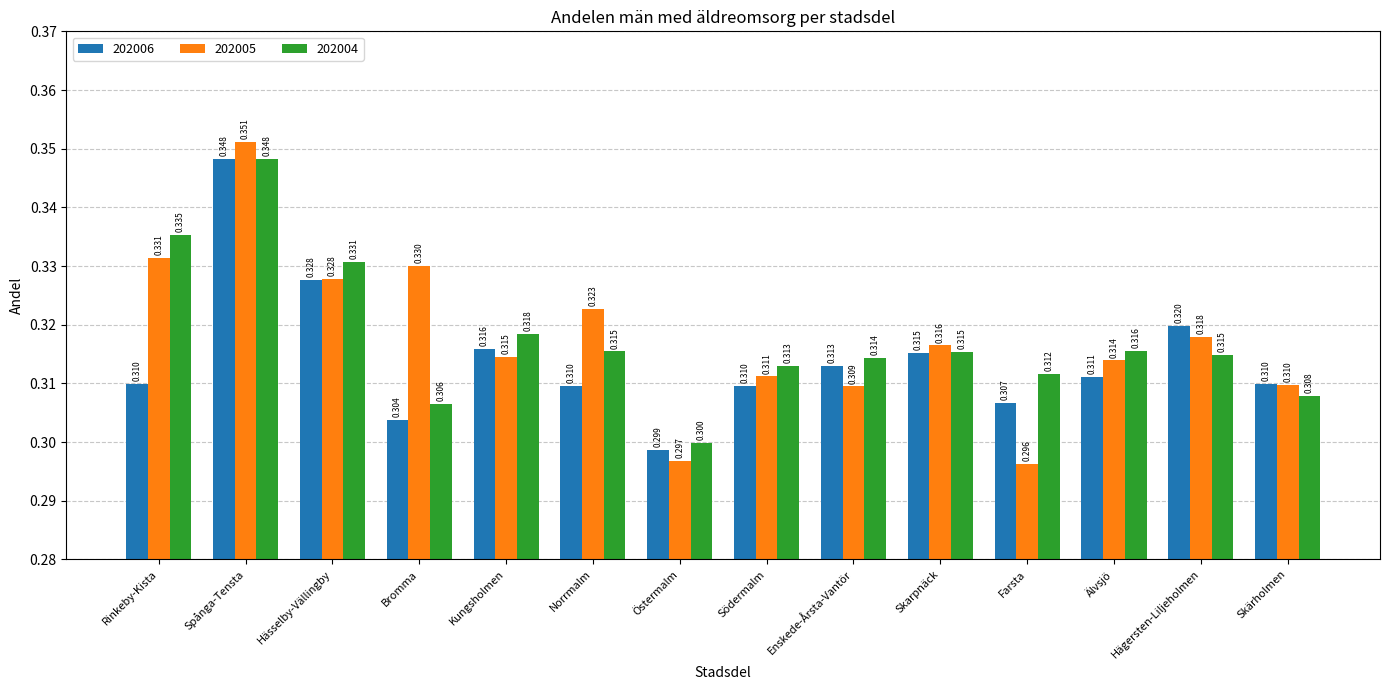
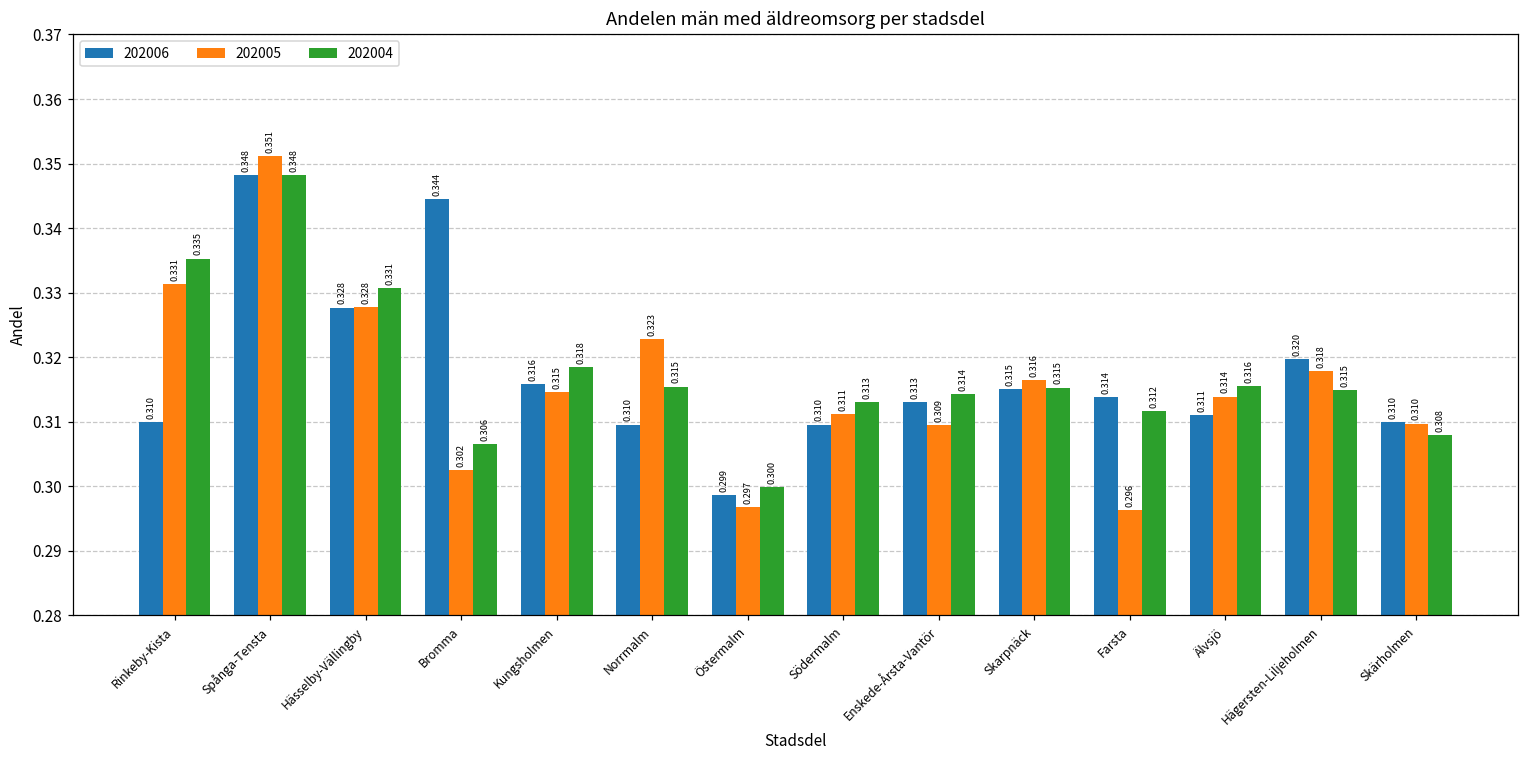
  {
    "202006": {
      "Rinkeby-Kista": 0.310,
      "Spånga-Tensta": 0.348,
      "Hässelby-Vällingby": 0.328,
-     "Bromma": 0.304,
+     "Bromma": 0.344,
      "Kungsholmen": 0.316,
      "Norrmalm": 0.310,
      "Östermalm": 0.299,
      "Södermalm": 0.310,
      "Enskede-Årsta-Vantör": 0.313,
      "Skarpnäck": 0.315,
-     "Farsta": 0.307,
+     "Farsta": 0.314,
      "Älvsjö": 0.311,
      "Hägersten-Liljeholmen": 0.320,
      "Skärholmen": 0.310
    },
    "202005": {
      "Rinkeby-Kista": 0.331,
      "Spånga-Tensta": 0.351,
      "Hässelby-Vällingby": 0.328,
-     "Bromma": 0.330,
+     "Bromma": 0.302,
      "Kungsholmen": 0.315,
      "Norrmalm": 0.323,
      "Östermalm": 0.297,
      "Södermalm": 0.311,
      "Enskede-Årsta-Vantör": 0.309,
      "Skarpnäck": 0.316,
      "Farsta": 0.296,
      "Älvsjö": 0.314,
      "Hägersten-Liljeholmen": 0.318,
      "Skärholmen": 0.310
    },
    "202004": {
      "Rinkeby-Kista": 0.335,
      "Spånga-Tensta": 0.348,
      "Hässelby-Vällingby": 0.331,
      "Bromma": 0.306,
      "Kungsholmen": 0.318,
      "Norrmalm": 0.315,
      "Östermalm": 0.300,
      "Södermalm": 0.313,
      "Enskede-Årsta-Vantör": 0.314,
      "Skarpnäck": 0.315,
      "Farsta": 0.312,
      "Älvsjö": 0.316,
      "Hägersten-Liljeholmen": 0.315,
      "Skärholmen": 0.308
    }
  }
